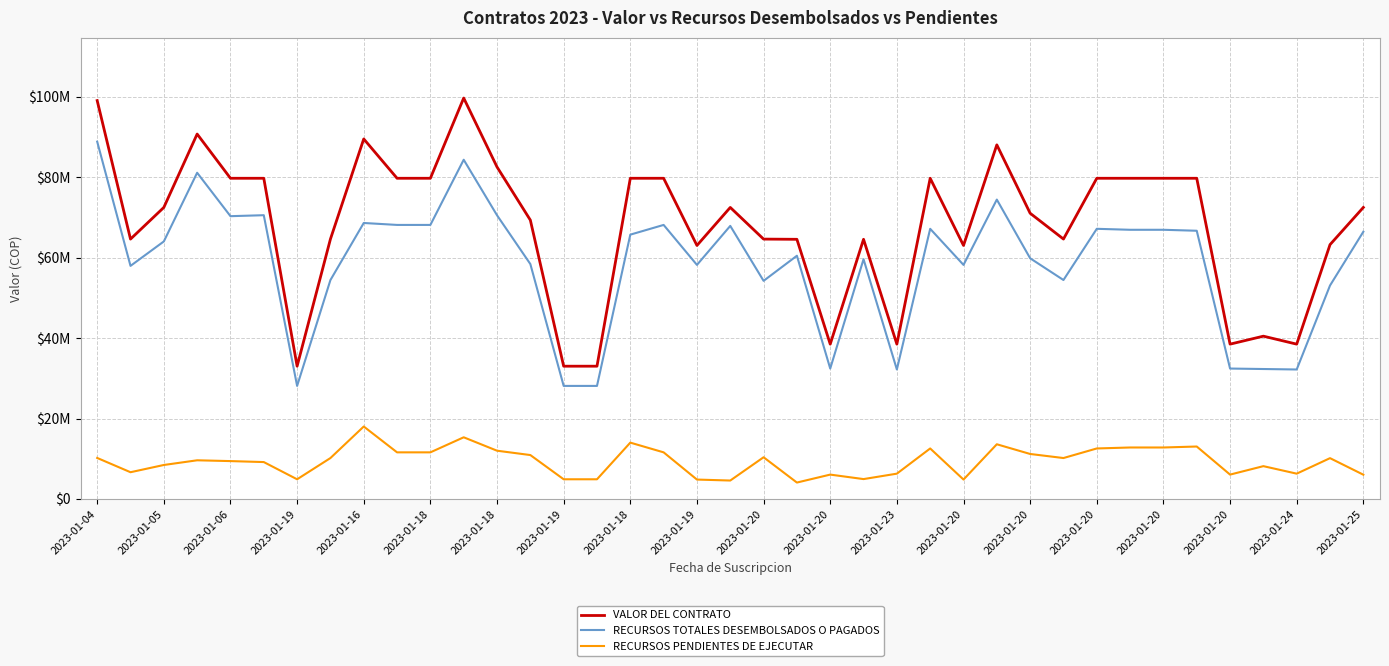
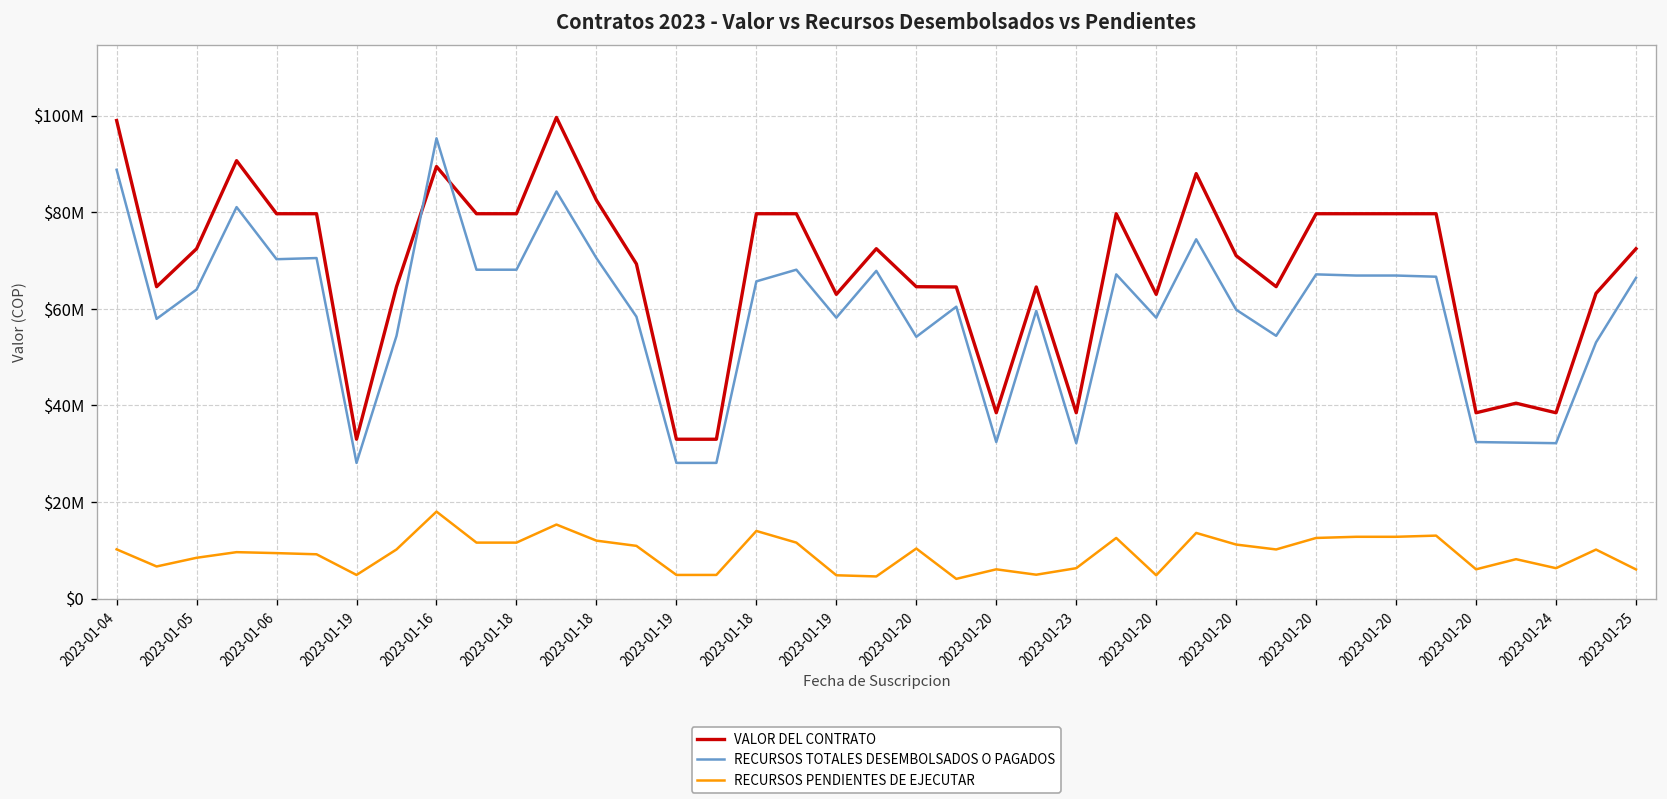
  {
    "VALOR DEL CONTRATO": {
      "2023-01-16": "$89000000",
      "2023-01-24": "$38000000",
      "2023-01-25": "$72000000"
    },
    "RECURSOS TOTALES DESEMBOLSADOS O PAGADOS": {
-     "2023-01-16": "$69000000",
+     "2023-01-16": "$95000000",
      "2023-01-24": "$32000000",
      "2023-01-25": "$66000000"
    },
    "RECURSOS PENDIENTES DE EJECUTAR": {
      "2023-01-16": "$18000000",
      "2023-01-24": "$6000000",
      "2023-01-25": "$6000000"
    }
  }
